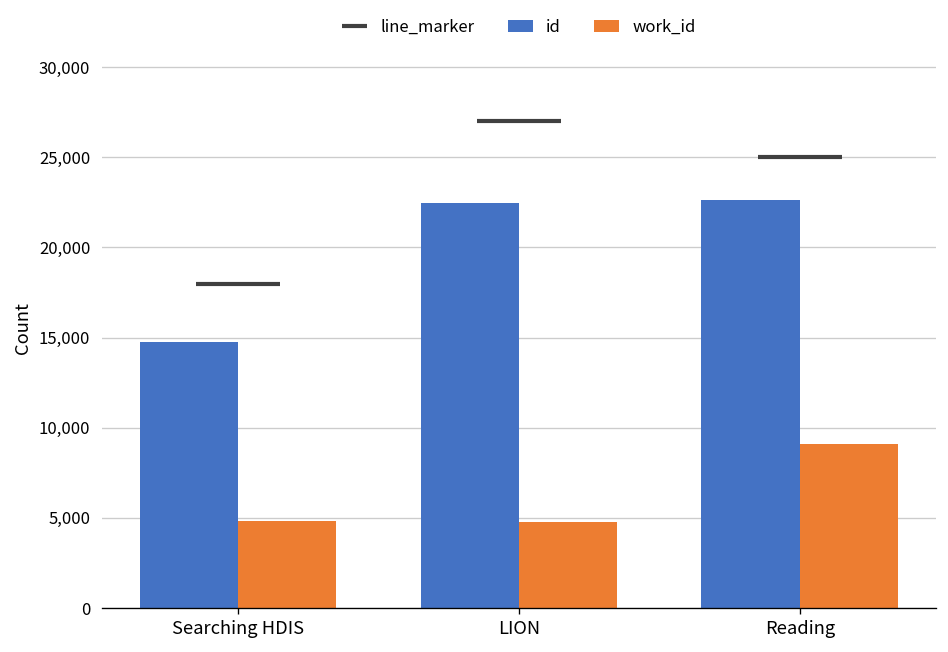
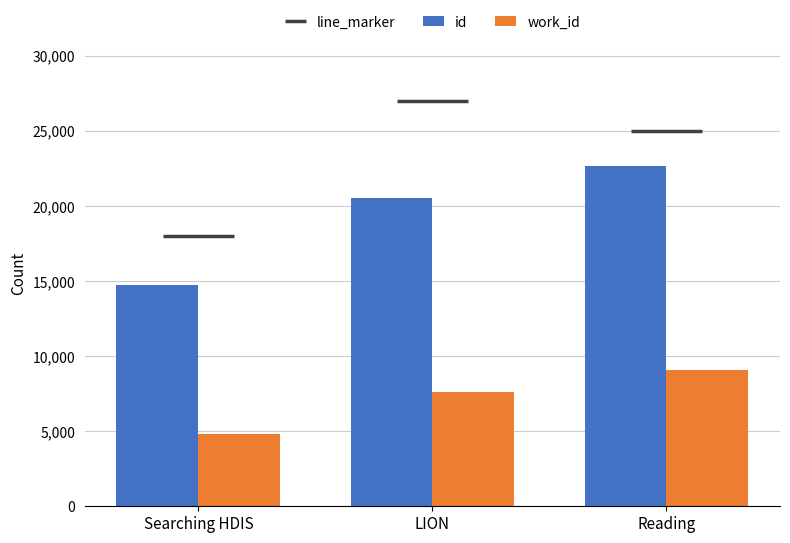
  {
    "id": {
      "Searching HDIS": "14,800",
-     "LION": "22,500",
+     "LION": "20,500",
      "Reading": "22,600"
    },
    "work_id": {
      "Searching HDIS": "4,800",
-     "LION": "4,800",
+     "LION": "7,600",
      "Reading": "9,100"
    }
  }
